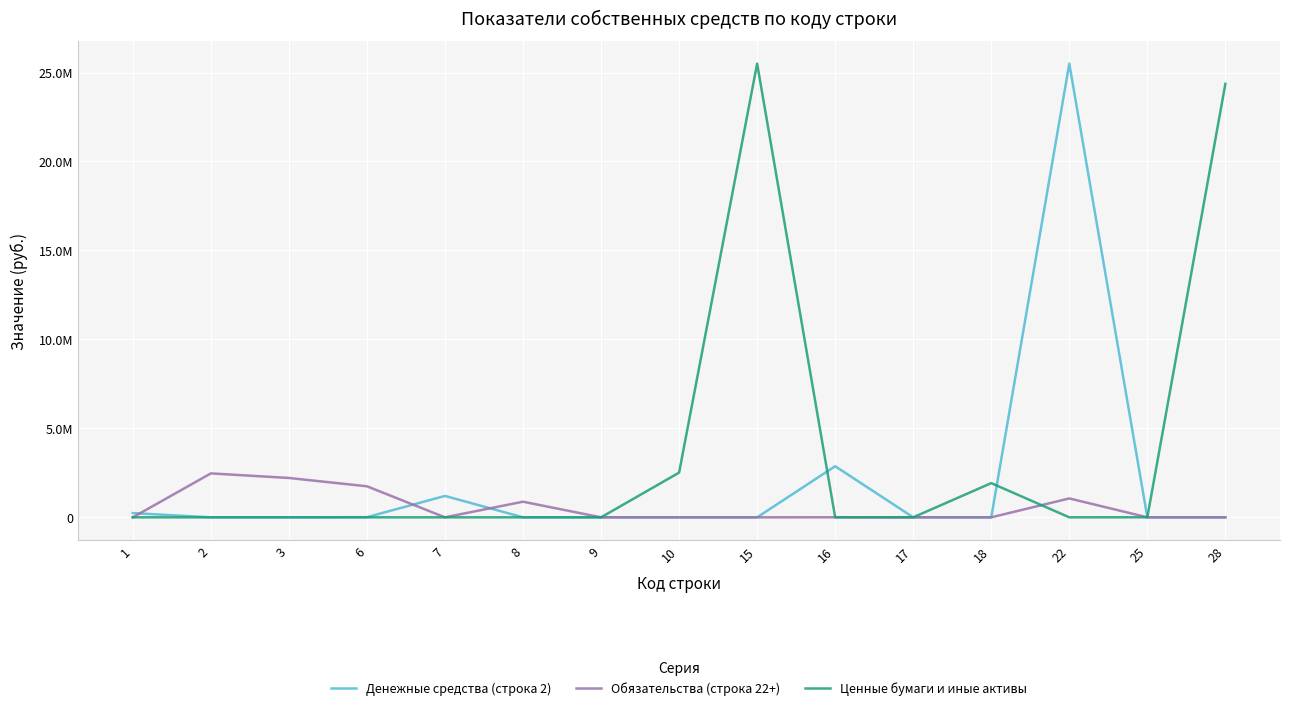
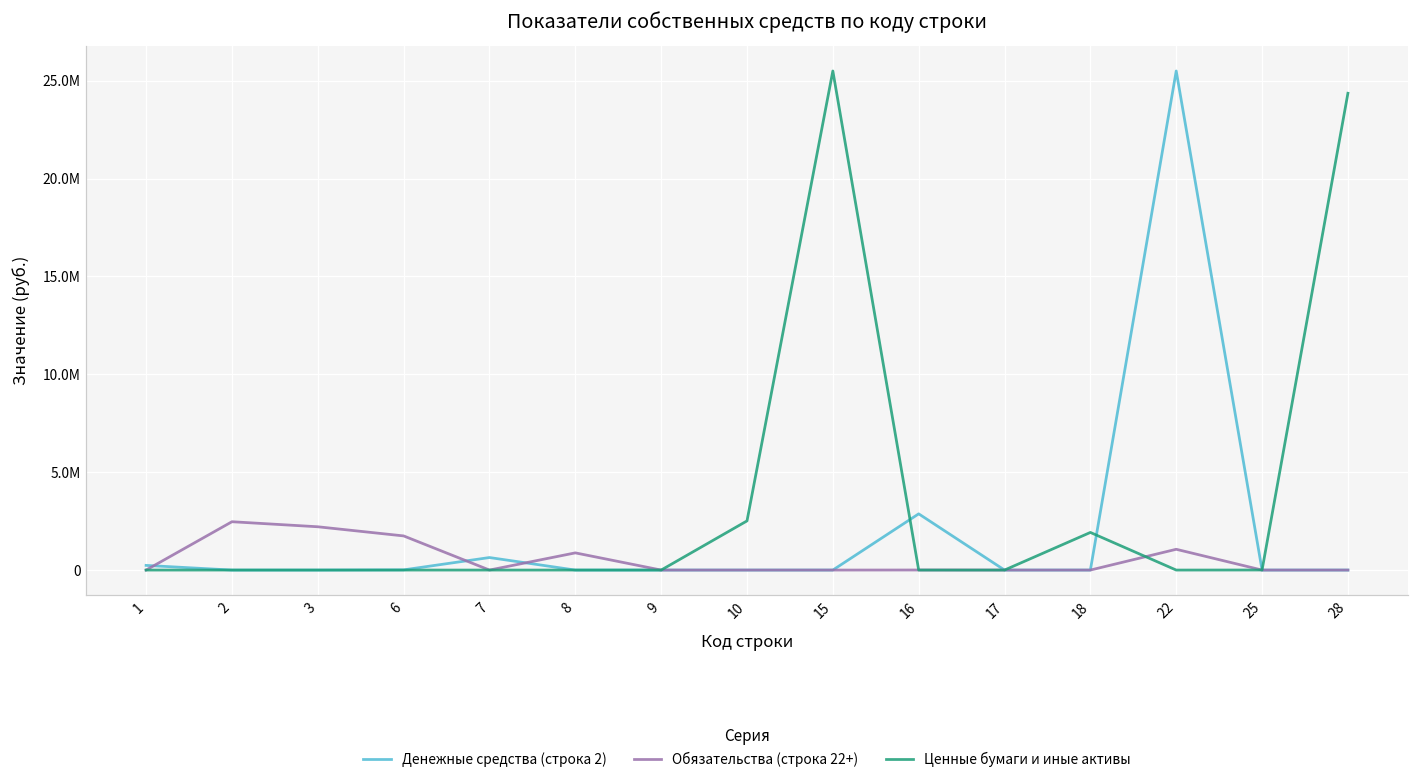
  {
    "Денежные средства (строка 2)": {
      "1": 200000,
-     "7": 1200000,
+     "7": 600000,
      "16": 2900000,
      "22": 25500000
    },
    "Обязательства (строка 22+)": {
      "2": 2500000,
      "3": 2200000,
      "6": 1700000,
      "8": 900000,
      "22": 1100000
    },
    "Ценные бумаги и иные активы": {
      "10": 2500000,
      "15": 25500000,
      "18": 1900000,
      "22": 0,
      "28": 24400000
    }
  }
